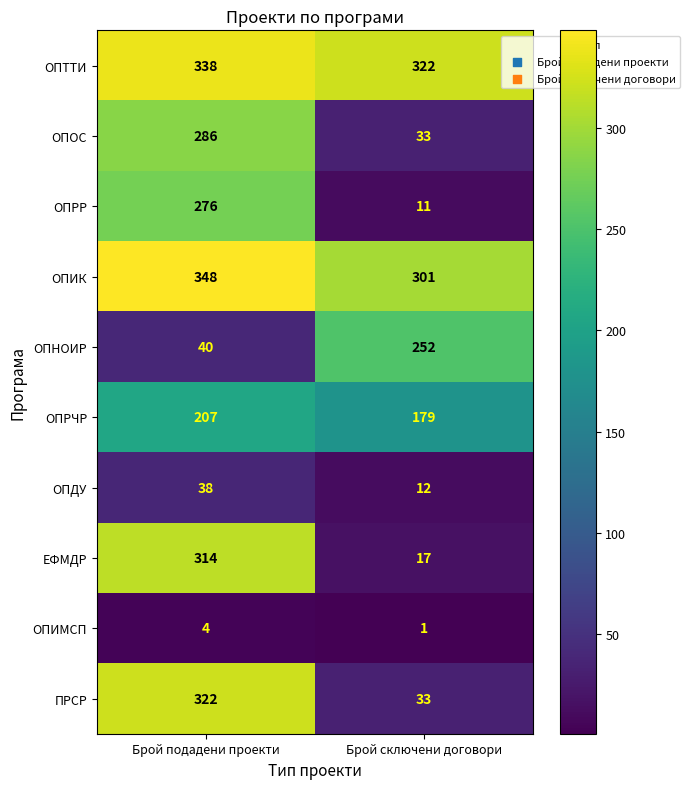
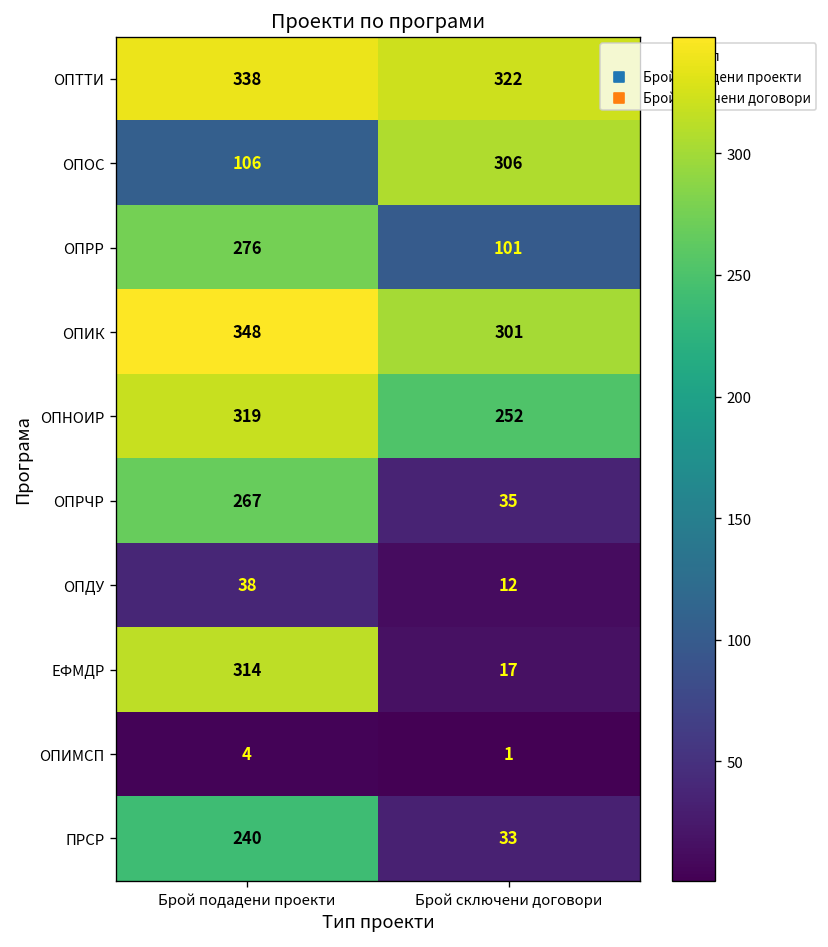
  {
    "ОПТТИ": {
      "Брой подадени проекти": 338,
      "Брой сключени договори": 322
    },
    "ОПОС": {
-     "Брой подадени проекти": 286,
-     "Брой сключени договори": 33
+     "Брой подадени проекти": 106,
+     "Брой сключени договори": 306
    },
    "ОПРР": {
      "Брой подадени проекти": 276,
-     "Брой сключени договори": 11
+     "Брой сключени договори": 101
    },
    "ОПИК": {
      "Брой подадени проекти": 348,
      "Брой сключени договори": 301
    },
    "ОПНОИР": {
-     "Брой подадени проекти": 40,
+     "Брой подадени проекти": 319,
      "Брой сключени договори": 252
    },
    "ОПРЧР": {
-     "Брой подадени проекти": 207,
-     "Брой сключени договори": 179
+     "Брой подадени проекти": 267,
+     "Брой сключени договори": 35
    },
    "ОПДУ": {
      "Брой подадени проекти": 38,
      "Брой сключени договори": 12
    },
    "ЕФМДР": {
      "Брой подадени проекти": 314,
      "Брой сключени договори": 17
    },
    "ОПИМСП": {
      "Брой подадени проекти": 4,
      "Брой сключени договори": 1
    },
    "ПРСР": {
-     "Брой подадени проекти": 322,
+     "Брой подадени проекти": 240,
      "Брой сключени договори": 33
    }
  }
